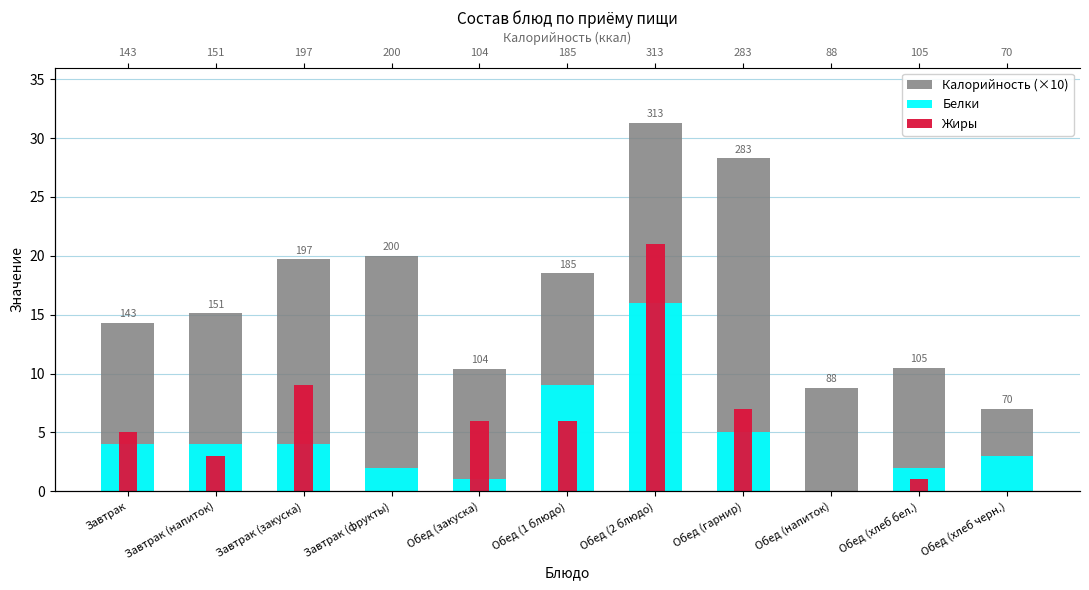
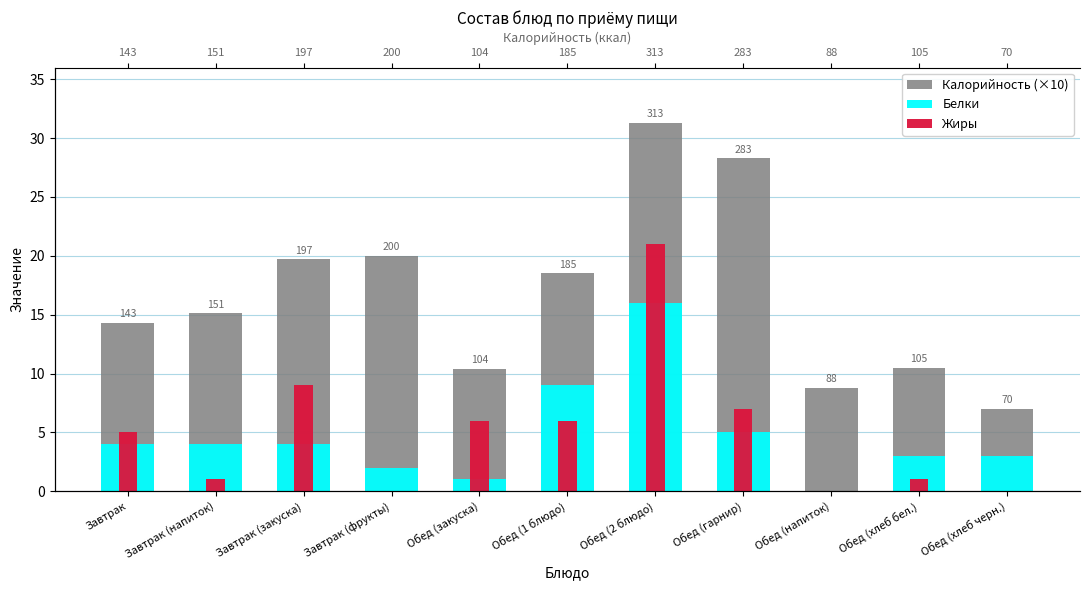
  {
    "Белки": {
      "Обед (напиток)": 0,
-     "Обед (хлеб бел.)": 2
+     "Обед (хлеб бел.)": 3
    },
    "Жиры": {
-     "Завтрак (напиток)": 3,
+     "Завтрак (напиток)": 1,
      "Завтрак (фрукты)": 0,
      "Обед (напиток)": 0,
      "Обед (хлеб черн.)": 0
    }
  }
